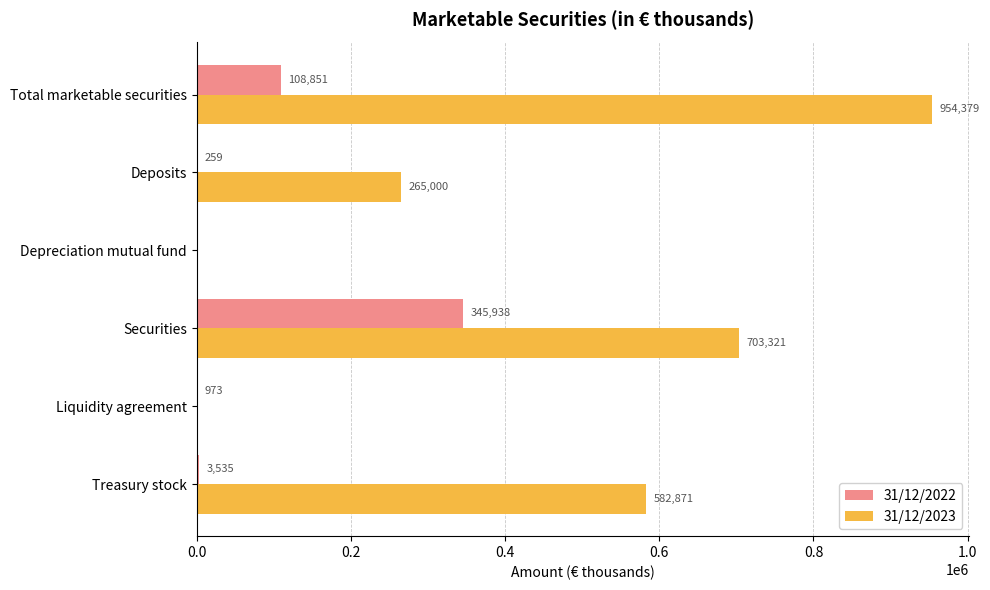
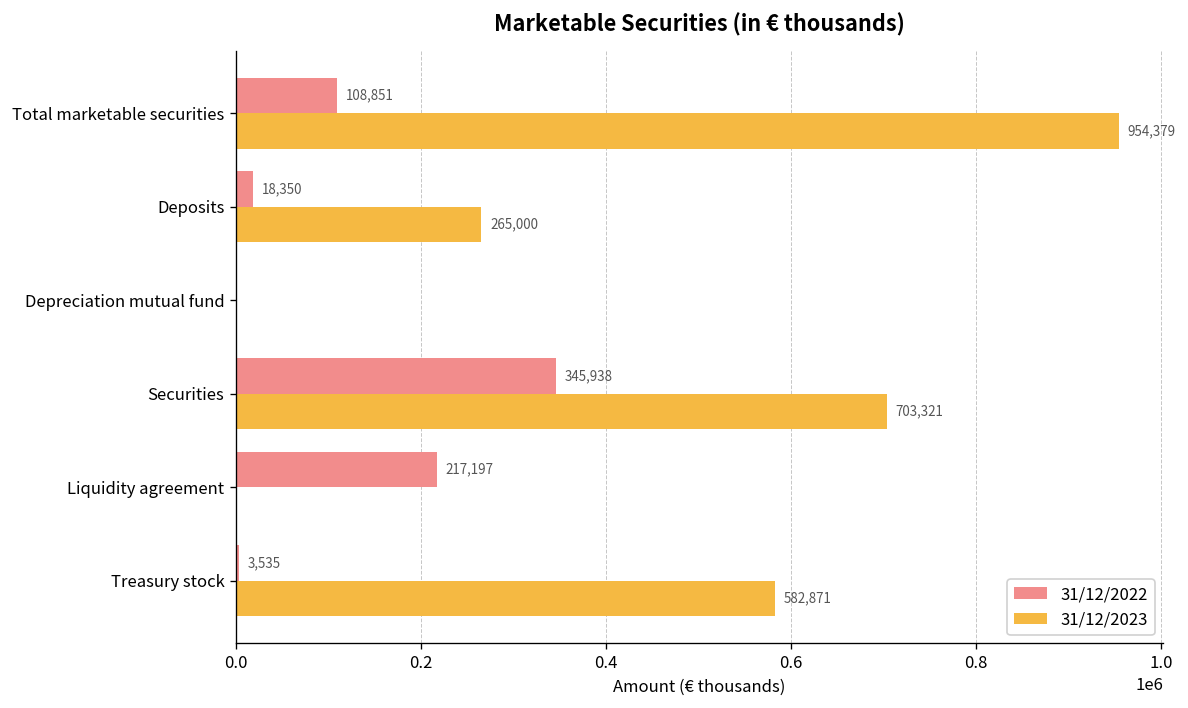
  {
    "31/12/2022": {
      "Total marketable securities": "108,851",
-     "Deposits": "259",
+     "Deposits": "18,350",
      "Securities": "345,938",
-     "Liquidity agreement": "973",
+     "Liquidity agreement": "217,197",
      "Treasury stock": "3,535"
    },
    "31/12/2023": {
      "Total marketable securities": "954,379",
      "Deposits": "265,000",
      "Securities": "703,321",
      "Treasury stock": "582,871"
    }
  }
